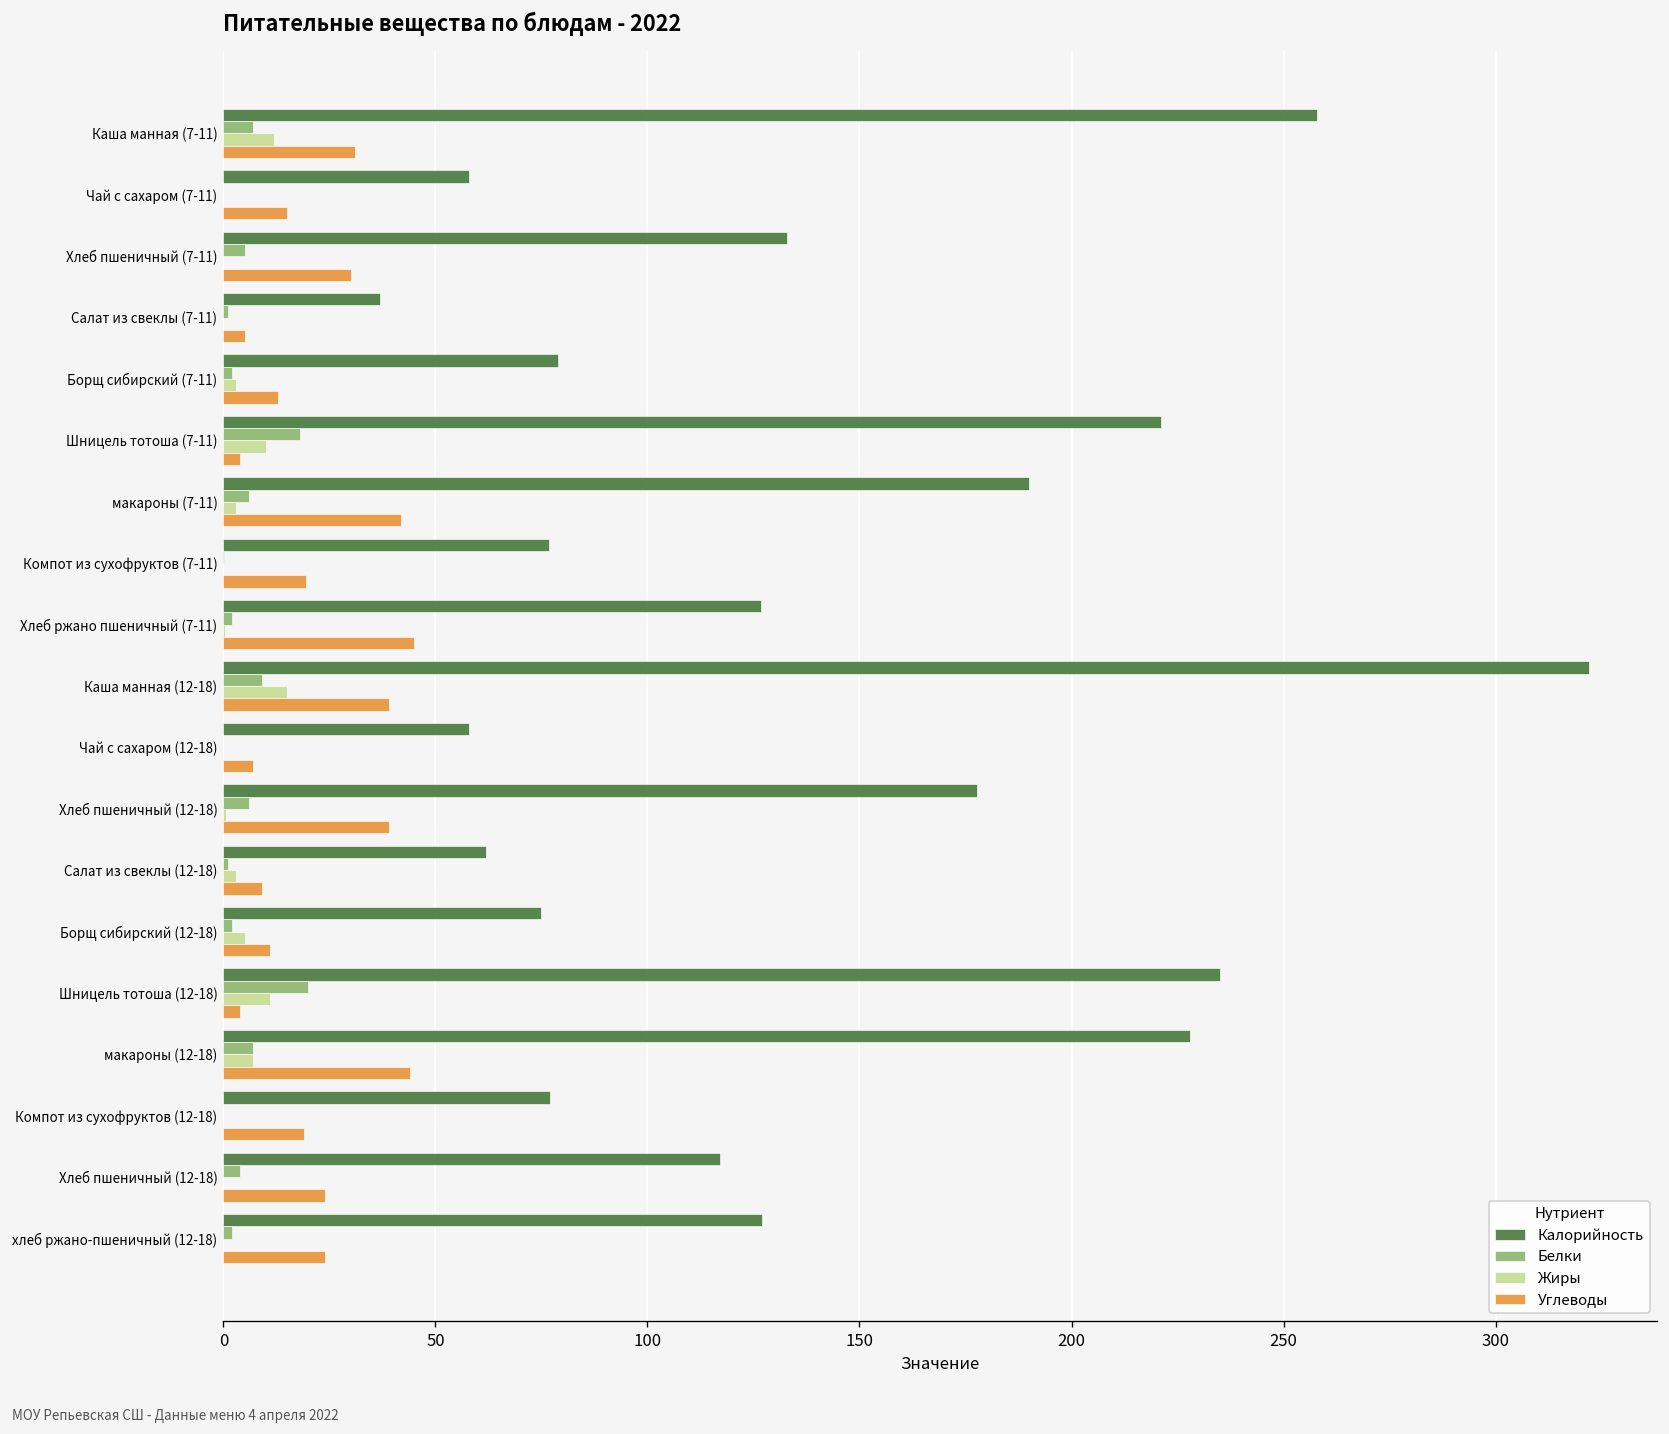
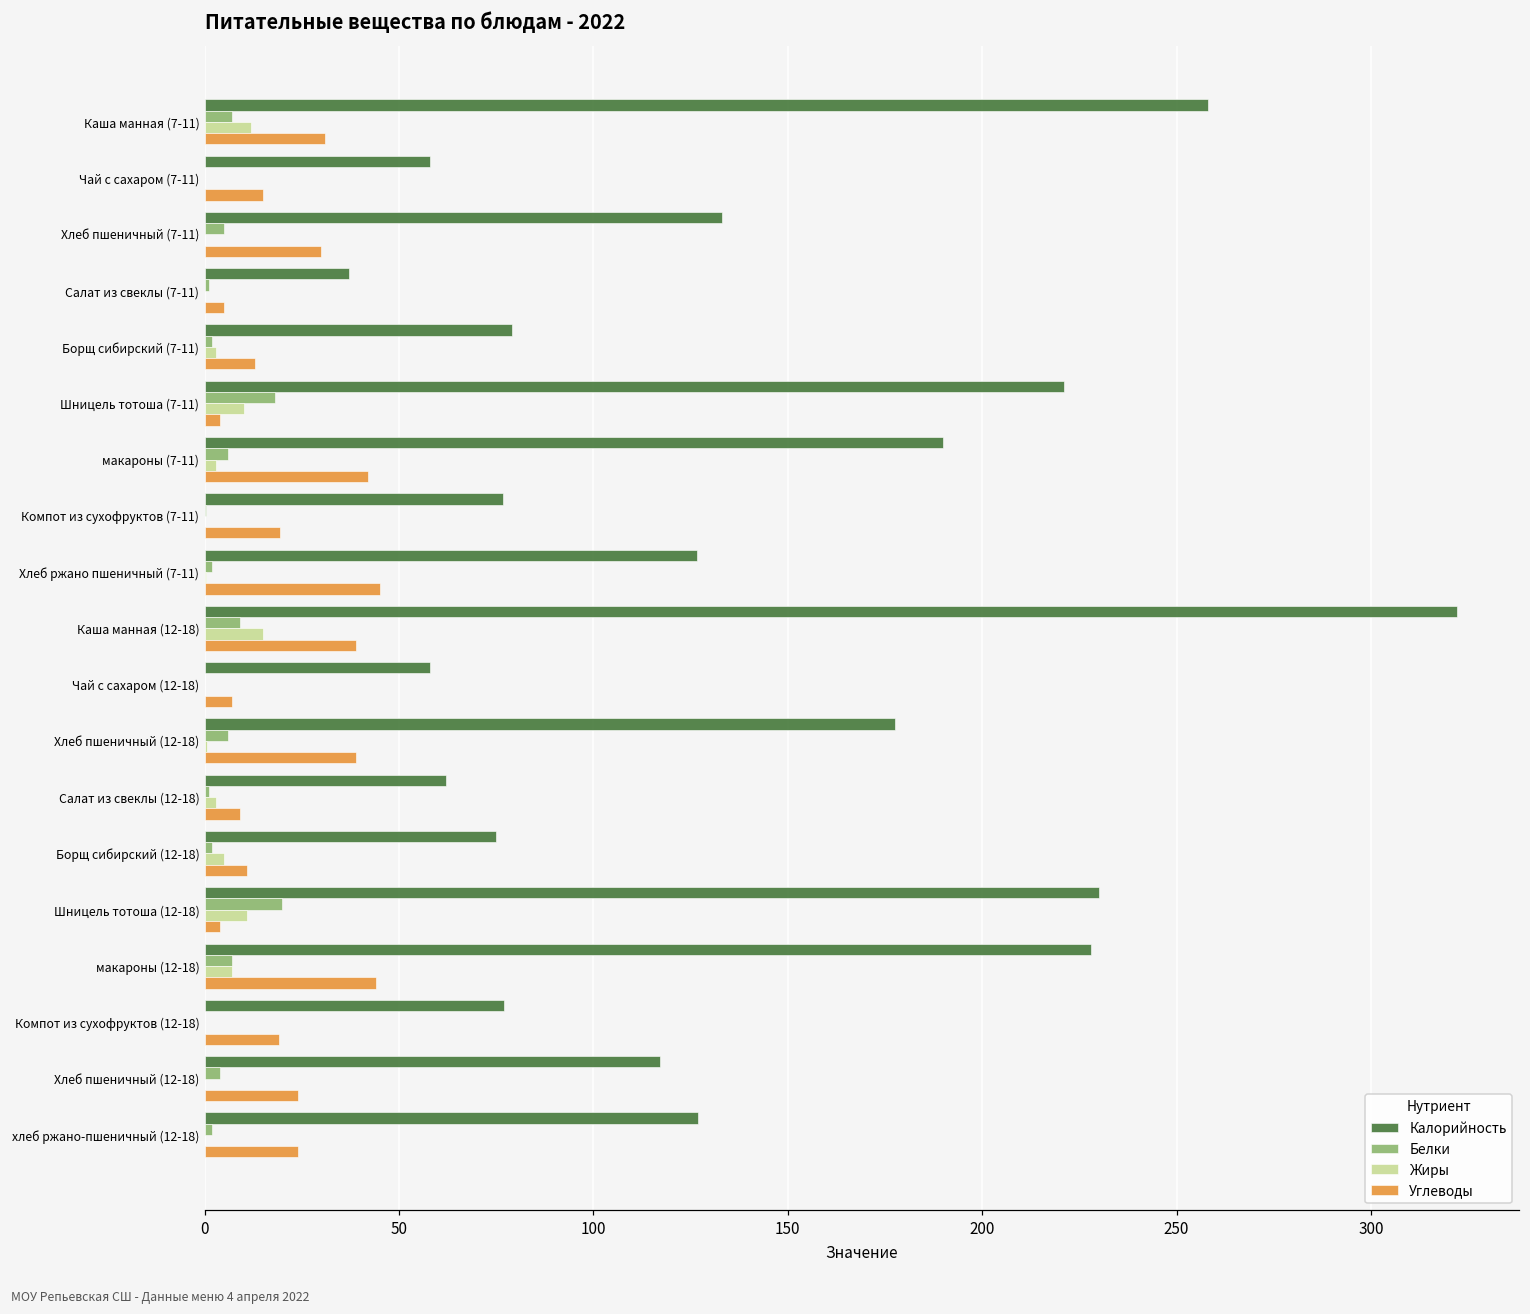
  {
    "Калорийность": {
      "Каша манная (7-11)": 258,
      "Чай с сахаром (7-11)": 58,
      "Хлеб пшеничный (7-11)": 133,
      "Салат из свеклы (7-11)": 37,
      "Борщ сибирский (7-11)": 79,
      "Шницель тотоша (7-11)": 221,
      "макароны (7-11)": 190,
      "Компот из сухофруктов (7-11)": 77,
      "Хлеб ржано пшеничный (7-11)": 127,
      "Каша манная (12-18)": 322,
      "Чай с сахаром (12-18)": 58,
      "Салат из свеклы (12-18)": 62,
      "Борщ сибирский (12-18)": 75,
-     "Шницель тотоша (12-18)": 235,
+     "Шницель тотоша (12-18)": 230,
      "макароны (12-18)": 228,
      "Компот из сухофруктов (12-18)": 77,
      "хлеб ржано-пшеничный (12-18)": 127
    },
    "Белки": {
      "Каша манная (7-11)": 7,
      "Чай с сахаром (7-11)": 0,
      "Хлеб пшеничный (7-11)": 5,
      "Салат из свеклы (7-11)": 1,
      "Борщ сибирский (7-11)": 2,
      "Шницель тотоша (7-11)": 18,
      "макароны (7-11)": 6,
      "Хлеб ржано пшеничный (7-11)": 2,
      "Каша манная (12-18)": 9,
      "Чай с сахаром (12-18)": 0,
      "Салат из свеклы (12-18)": 1,
      "Борщ сибирский (12-18)": 2,
      "Шницель тотоша (12-18)": 20,
      "макароны (12-18)": 7,
      "Компот из сухофруктов (12-18)": 0,
      "хлеб ржано-пшеничный (12-18)": 2
    },
    "Жиры": {
      "Каша манная (7-11)": 12,
      "Чай с сахаром (7-11)": 0,
      "Хлеб пшеничный (7-11)": 0,
      "Салат из свеклы (7-11)": 0,
      "Борщ сибирский (7-11)": 3,
      "Шницель тотоша (7-11)": 10,
      "макароны (7-11)": 3,
      "Компот из сухофруктов (7-11)": 0,
      "Каша манная (12-18)": 15,
      "Чай с сахаром (12-18)": 0,
      "Салат из свеклы (12-18)": 3,
      "Борщ сибирский (12-18)": 5,
      "Шницель тотоша (12-18)": 11,
      "макароны (12-18)": 7,
      "Компот из сухофруктов (12-18)": 0,
      "хлеб ржано-пшеничный (12-18)": 0
    },
    "Углеводы": {
      "Каша манная (7-11)": 31,
      "Чай с сахаром (7-11)": 15,
      "Хлеб пшеничный (7-11)": 30,
      "Салат из свеклы (7-11)": 5,
      "Борщ сибирский (7-11)": 13,
      "Шницель тотоша (7-11)": 4,
      "макароны (7-11)": 42,
      "Компот из сухофруктов (7-11)": 19,
      "Хлеб ржано пшеничный (7-11)": 45,
      "Каша манная (12-18)": 39,
      "Чай с сахаром (12-18)": 7,
      "Салат из свеклы (12-18)": 9,
      "Борщ сибирский (12-18)": 11,
      "Шницель тотоша (12-18)": 4,
      "макароны (12-18)": 44,
      "Компот из сухофруктов (12-18)": 19,
      "хлеб ржано-пшеничный (12-18)": 24
    }
  }
